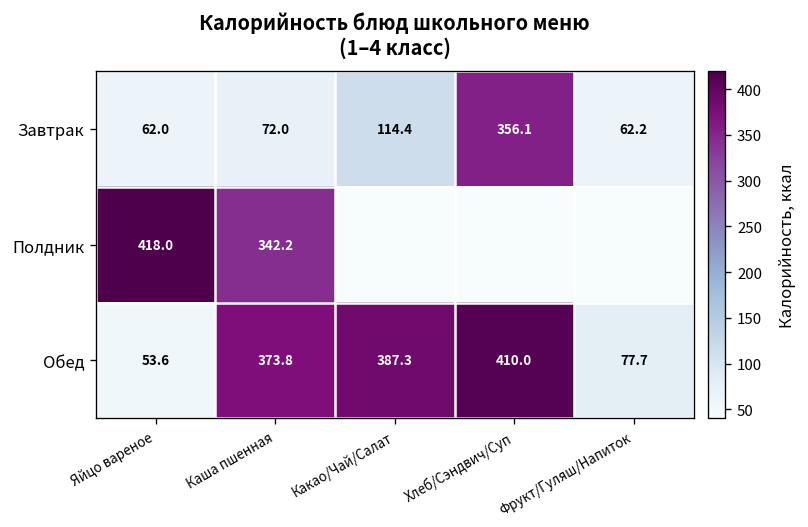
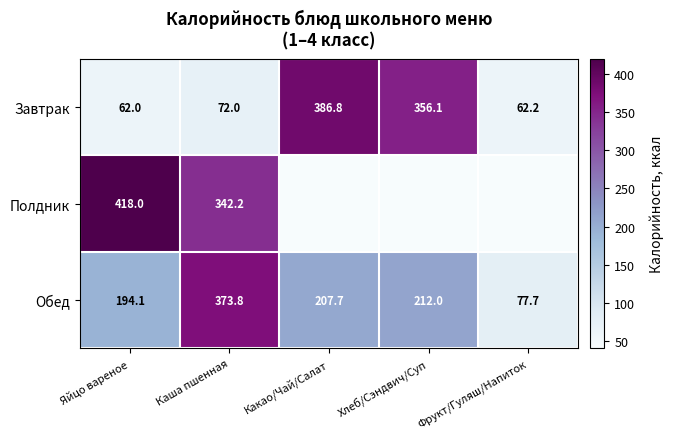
  {
    "Завтрак": {
      "Яйцо вареное": 62.0,
      "Каша пшенная": 72.0,
-     "Какао/Чай/Салат": 114.4,
+     "Какао/Чай/Салат": 386.8,
      "Хлеб/Сэндвич/Суп": 356.1,
      "Фрукт/Гуляш/Напиток": 62.2
    },
    "Полдник": {
      "Яйцо вареное": 418.0,
      "Каша пшенная": 342.2
    },
    "Обед": {
-     "Яйцо вареное": 53.6,
+     "Яйцо вареное": 194.1,
      "Каша пшенная": 373.8,
-     "Какао/Чай/Салат": 387.3,
-     "Хлеб/Сэндвич/Суп": 410.0,
+     "Какао/Чай/Салат": 207.7,
+     "Хлеб/Сэндвич/Суп": 212.0,
      "Фрукт/Гуляш/Напиток": 77.7
    }
  }
